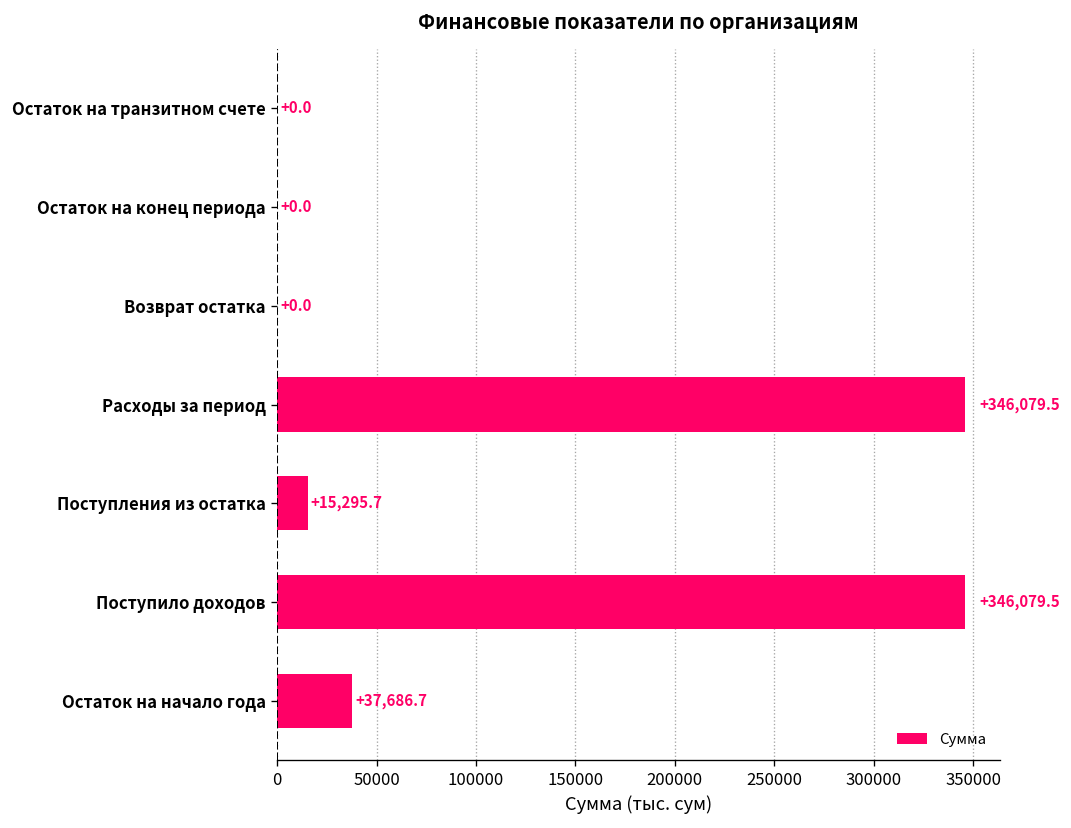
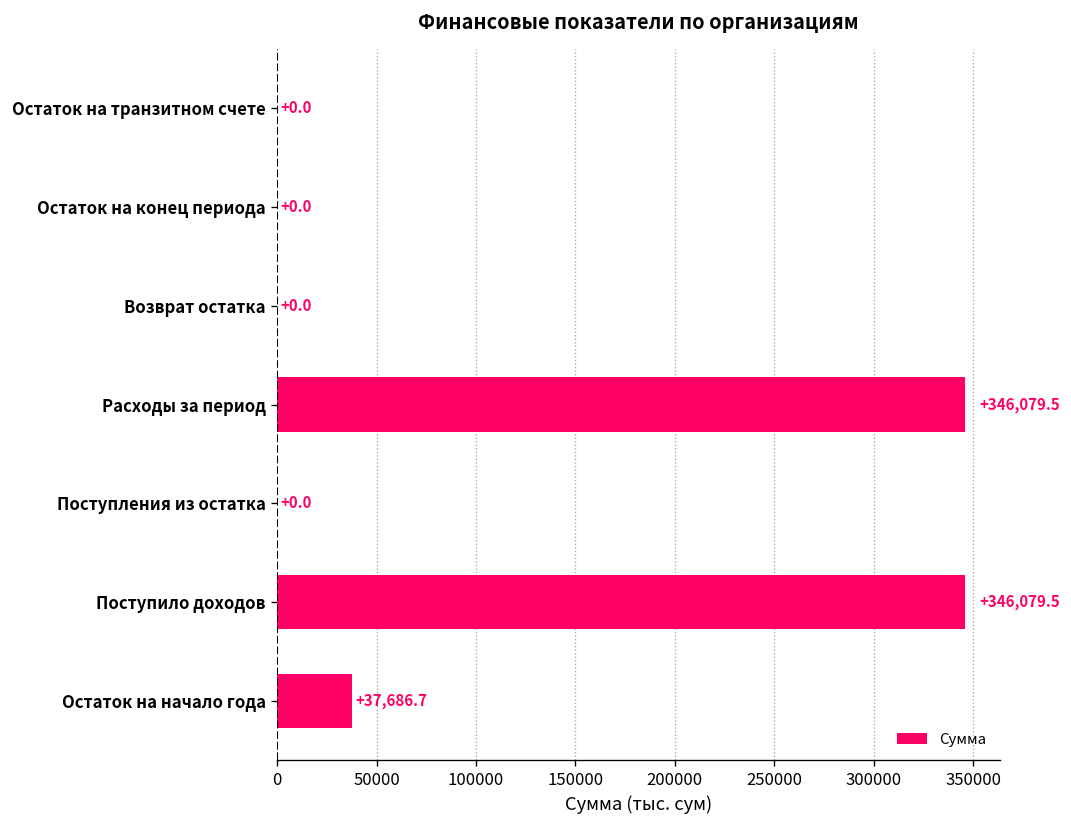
  {
    "Остаток на транзитном счете": "+0.0",
    "Остаток на конец периода": "+0.0",
    "Возврат остатка": "+0.0",
    "Расходы за период": "+346,079.5",
-   "Поступления из остатка": "+15,295.7",
+   "Поступления из остатка": "+0.0",
    "Поступило доходов": "+346,079.5",
    "Остаток на начало года": "+37,686.7"
  }
